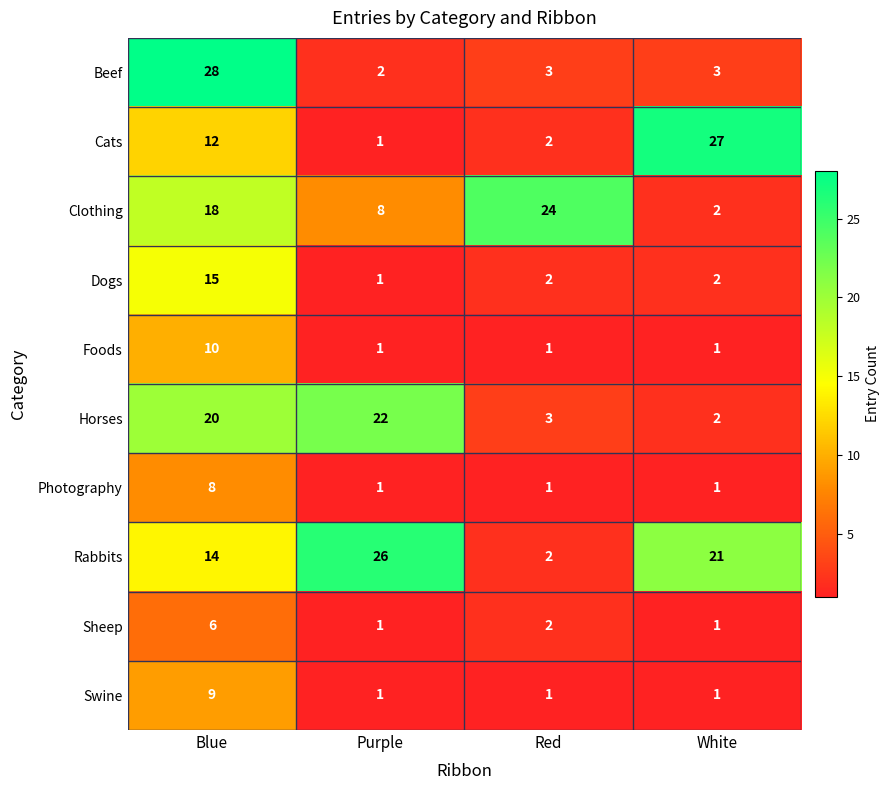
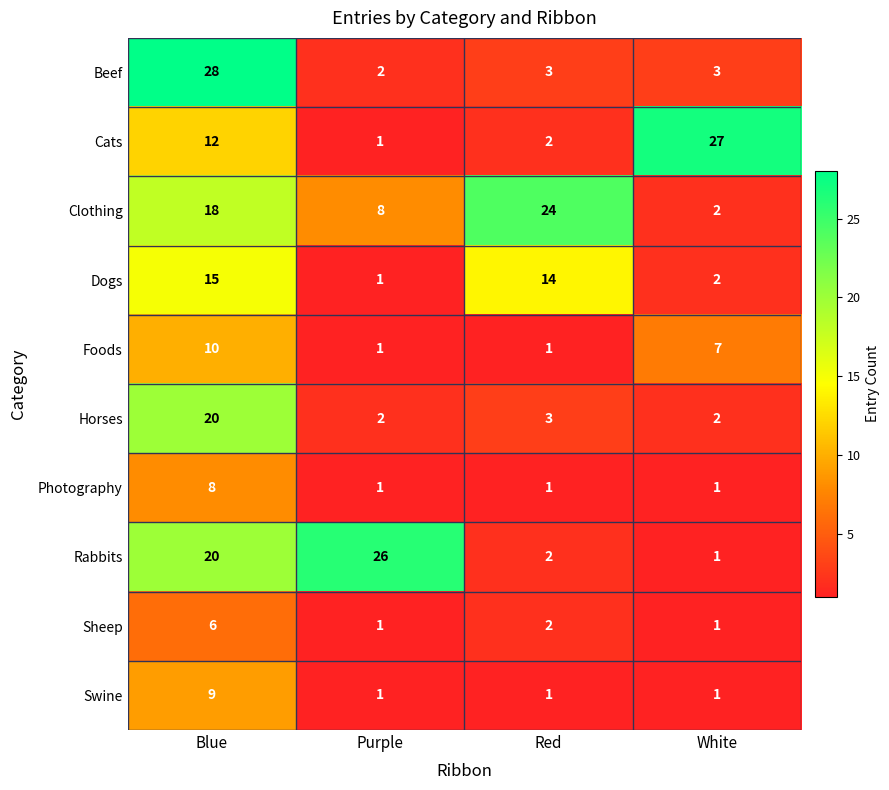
  {
    "Beef": {
      "Blue": 28,
      "Purple": 2,
      "Red": 3,
      "White": 3
    },
    "Cats": {
      "Blue": 12,
      "Purple": 1,
      "Red": 2,
      "White": 27
    },
    "Clothing": {
      "Blue": 18,
      "Purple": 8,
      "Red": 24,
      "White": 2
    },
    "Dogs": {
      "Blue": 15,
      "Purple": 1,
-     "Red": 2,
+     "Red": 14,
      "White": 2
    },
    "Foods": {
      "Blue": 10,
      "Purple": 1,
      "Red": 1,
-     "White": 1
+     "White": 7
    },
    "Horses": {
      "Blue": 20,
-     "Purple": 22,
+     "Purple": 2,
      "Red": 3,
      "White": 2
    },
    "Photography": {
      "Blue": 8,
      "Purple": 1,
      "Red": 1,
      "White": 1
    },
    "Rabbits": {
-     "Blue": 14,
+     "Blue": 20,
      "Purple": 26,
      "Red": 2,
-     "White": 21
+     "White": 1
    },
    "Sheep": {
      "Blue": 6,
      "Purple": 1,
      "Red": 2,
      "White": 1
    },
    "Swine": {
      "Blue": 9,
      "Purple": 1,
      "Red": 1,
      "White": 1
    }
  }
